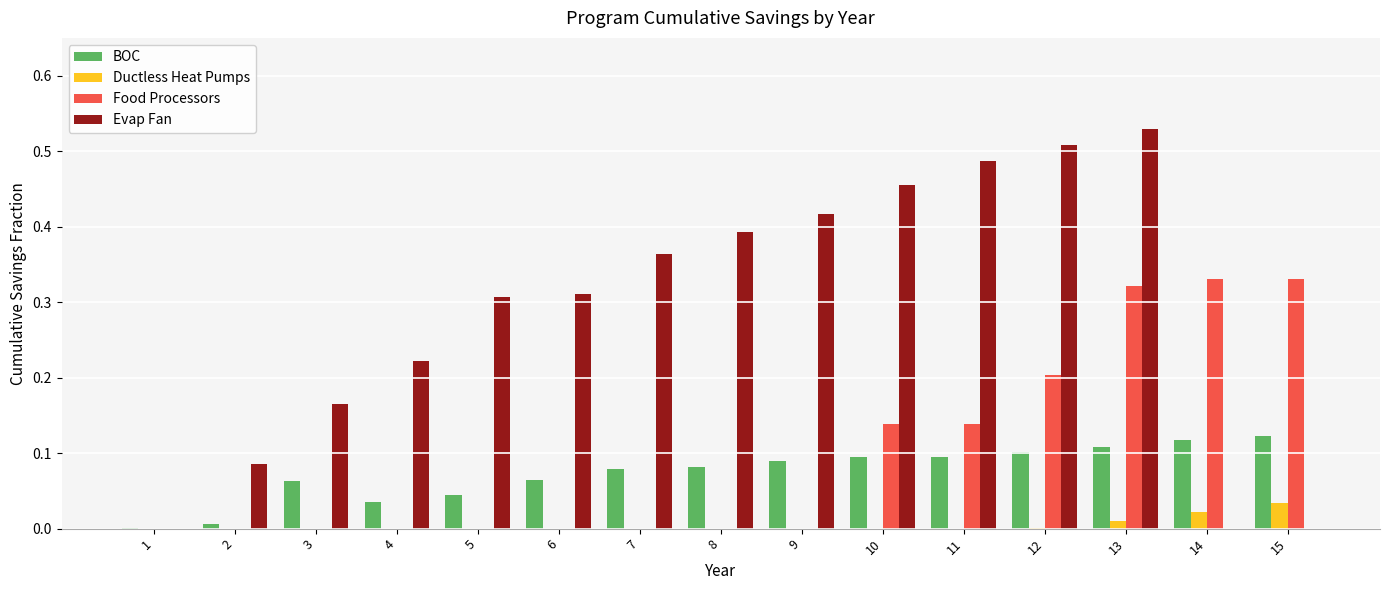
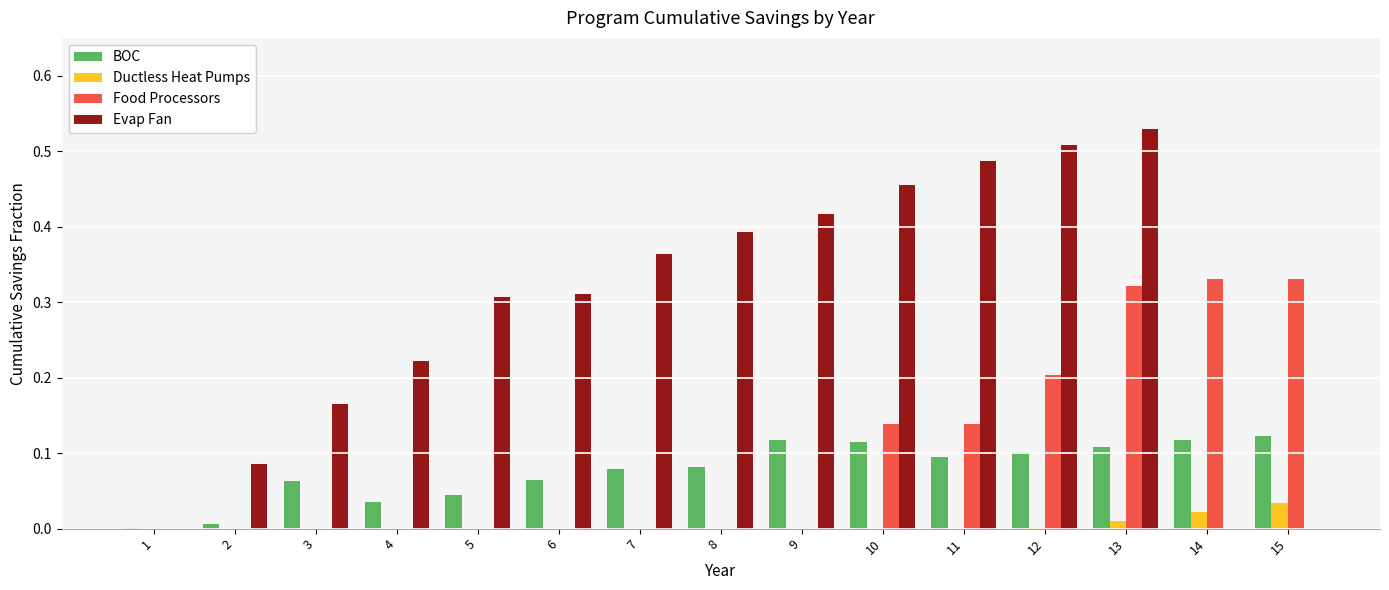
  {
    "BOC": {
      "2": 0.01,
      "3": 0.06,
      "4": 0.03,
      "5": 0.05,
      "6": 0.06,
      "7": 0.08,
      "8": 0.08,
-     "9": 0.09,
-     "10": 0.09,
+     "9": 0.12,
+     "10": 0.11,
      "11": 0.09,
      "12": 0.10,
      "13": 0.11,
      "14": 0.12,
      "15": 0.12
    },
    "Ductless Heat Pumps": {
      "1": 0.00,
      "2": 0.00,
      "3": 0.00,
      "4": 0.00,
      "5": 0.00,
      "6": 0.00,
      "7": 0.00,
      "8": 0.00,
      "9": 0.00,
      "10": 0.00,
      "11": 0.00,
      "13": 0.01,
      "14": 0.02,
      "15": 0.03
    },
    "Food Processors": {
      "1": 0.00,
      "2": 0.00,
      "3": 0.00,
      "4": 0.00,
      "5": 0.00,
      "6": 0.00,
      "7": 0.00,
      "8": 0.00,
      "9": 0.00,
      "10": 0.14,
      "11": 0.14,
      "12": 0.20,
      "13": 0.32,
      "14": 0.33,
      "15": 0.33
    },
    "Evap Fan": {
      "1": 0.00,
      "2": 0.09,
      "3": 0.17,
      "4": 0.22,
      "5": 0.31,
      "6": 0.31,
      "7": 0.36,
      "8": 0.39,
      "9": 0.42,
      "10": 0.45,
      "11": 0.49,
      "12": 0.51,
      "13": 0.53,
      "14": 0.00,
      "15": 0.00
    }
  }
